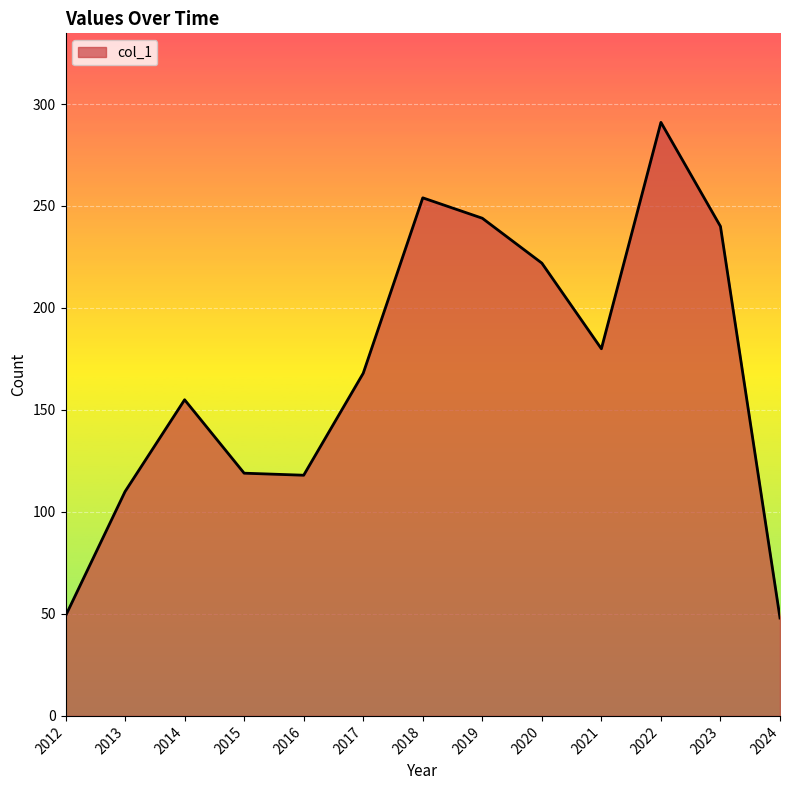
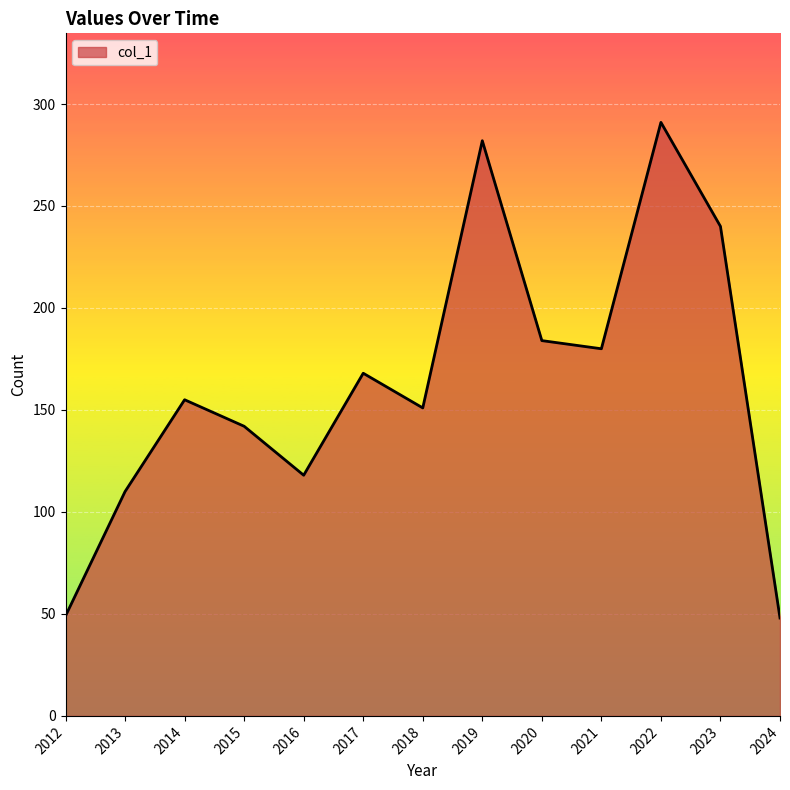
  {
    "2012": 49,
    "2013": 110,
    "2014": 155,
-   "2015": 119,
+   "2015": 142,
    "2016": 118,
    "2017": 168,
-   "2018": 254,
-   "2019": 244,
-   "2020": 222,
+   "2018": 151,
+   "2019": 282,
+   "2020": 184,
    "2021": 180,
    "2022": 291,
    "2023": 240,
    "2024": 48
  }
